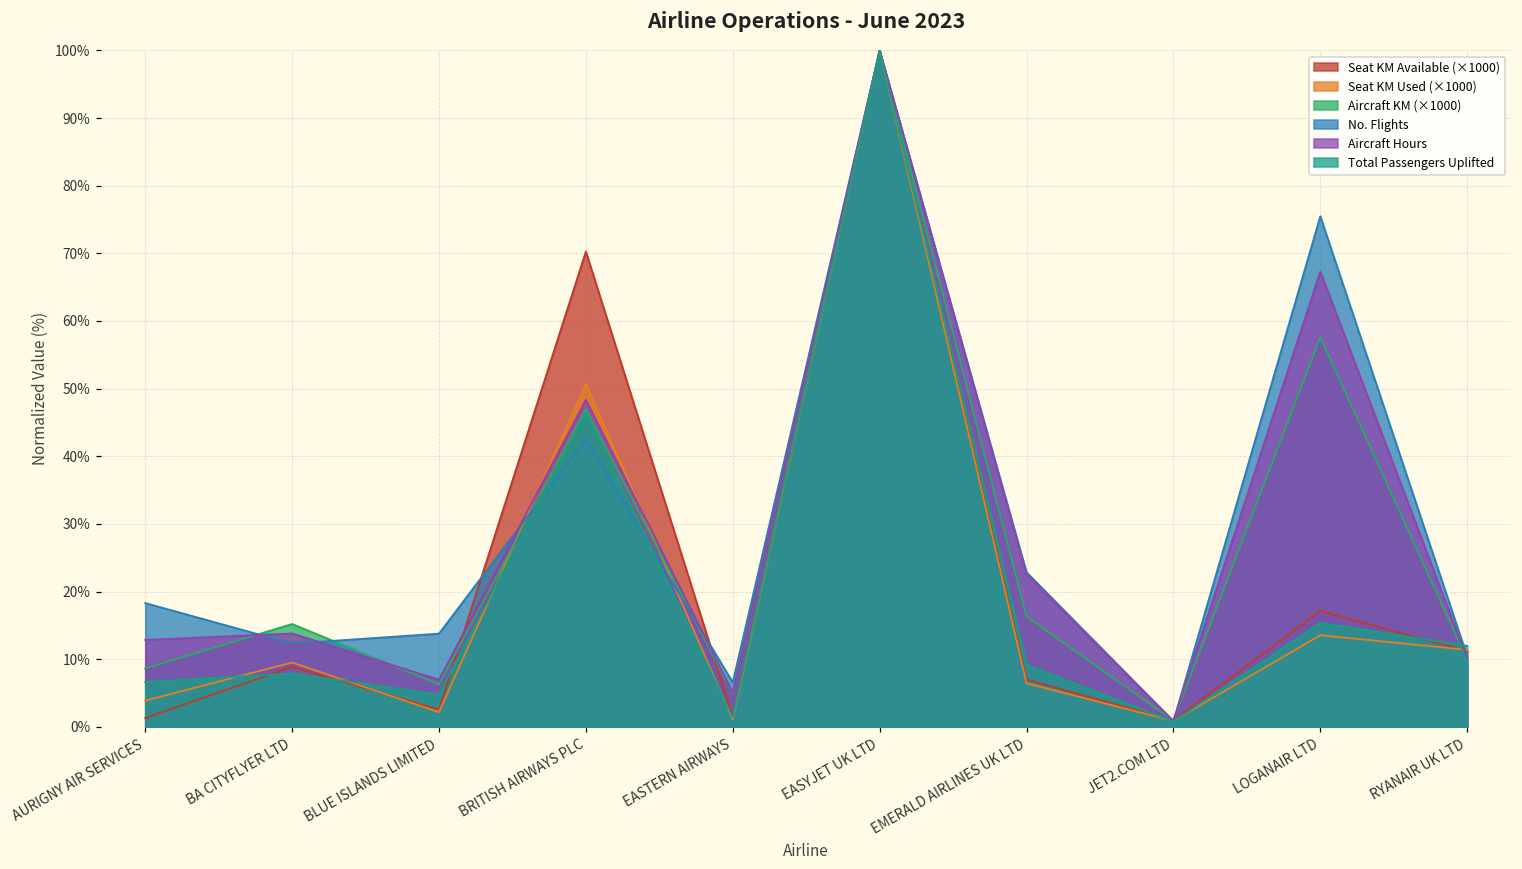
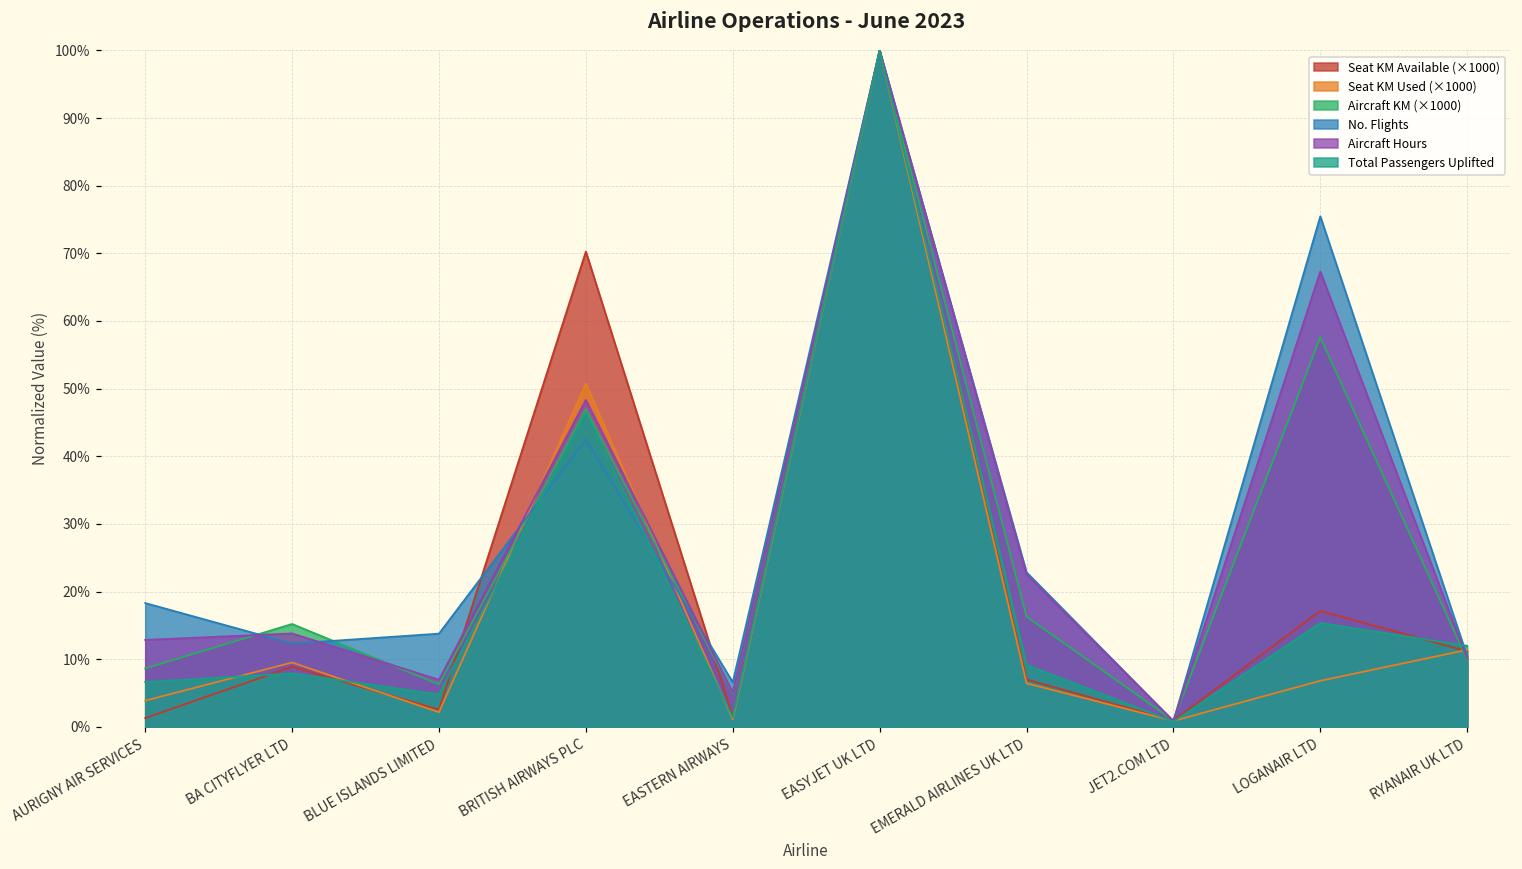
  {
    "Seat KM Available (×1000)": {
      "AURIGNY AIR SERVICES": "1%",
      "BA CITYFLYER LTD": "9%",
      "BRITISH AIRWAYS PLC": "70%",
      "EMERALD AIRLINES UK LTD": "7%",
      "LOGANAIR LTD": "17%"
    },
    "Seat KM Used (×1000)": {
      "AURIGNY AIR SERVICES": "4%",
      "BA CITYFLYER LTD": "10%",
      "BRITISH AIRWAYS PLC": "51%",
      "EMERALD AIRLINES UK LTD": "6%",
-     "LOGANAIR LTD": "14%"
+     "LOGANAIR LTD": "7%"
    },
    "No. Flights": {
      "AURIGNY AIR SERVICES": "18%",
      "BA CITYFLYER LTD": "12%",
      "BLUE ISLANDS LIMITED": "14%",
      "BRITISH AIRWAYS PLC": "43%",
      "EASTERN AIRWAYS": "7%",
      "LOGANAIR LTD": "75%"
    },
    "Aircraft Hours": {
      "AURIGNY AIR SERVICES": "13%",
      "BA CITYFLYER LTD": "14%",
      "BLUE ISLANDS LIMITED": "7%",
      "BRITISH AIRWAYS PLC": "48%",
      "LOGANAIR LTD": "67%"
    }
  }
